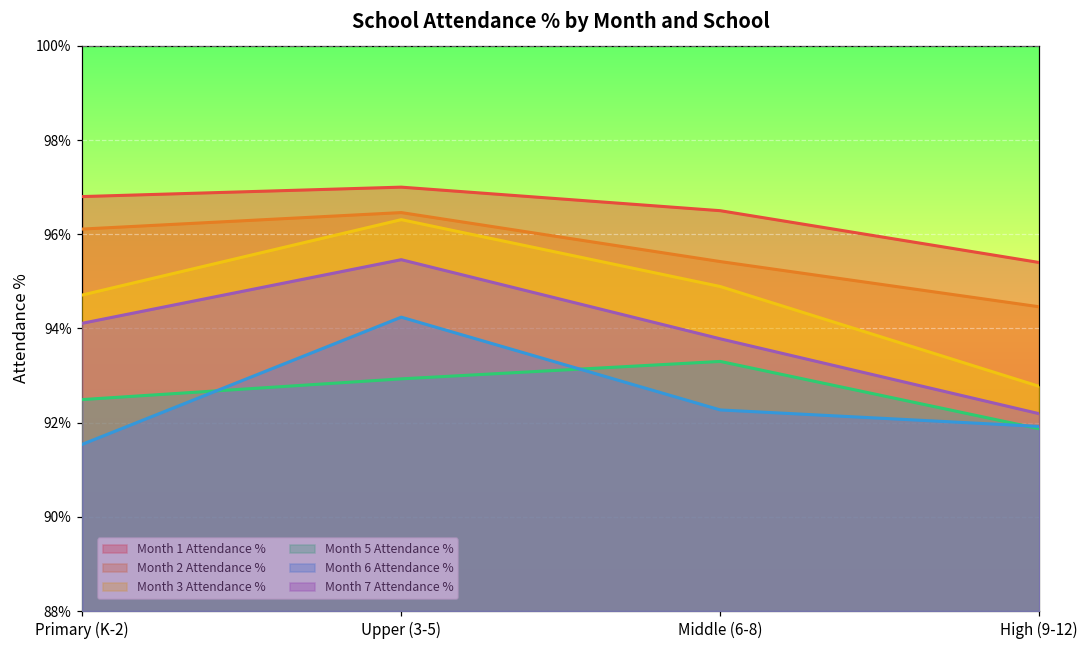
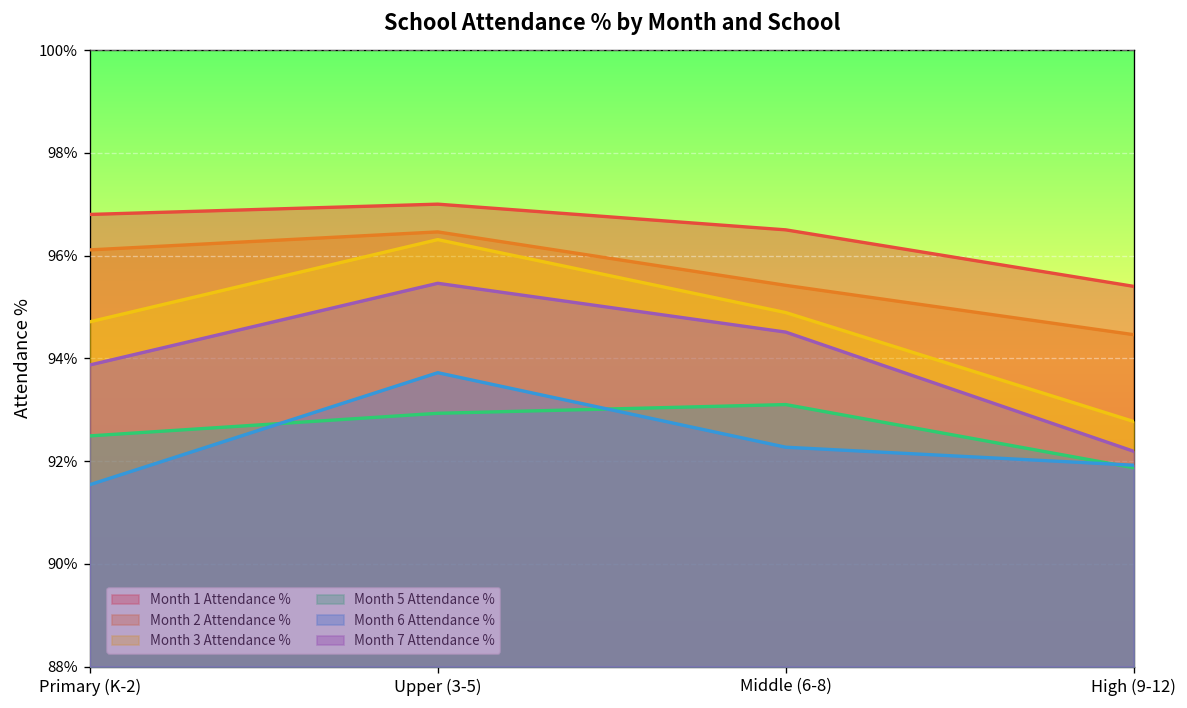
  {
    "Month 5 Attendance %": {
      "Primary (K-2)": "92.5%",
      "Upper (3-5)": "92.9%",
-     "Middle (6-8)": "93.3%"
+     "Middle (6-8)": "93.1%"
    },
    "Month 6 Attendance %": {
      "Primary (K-2)": "91.5%",
-     "Upper (3-5)": "94.2%",
+     "Upper (3-5)": "93.7%",
      "Middle (6-8)": "92.3%"
    },
    "Month 7 Attendance %": {
-     "Primary (K-2)": "94.1%",
+     "Primary (K-2)": "93.9%",
      "Upper (3-5)": "95.5%",
-     "Middle (6-8)": "93.8%",
+     "Middle (6-8)": "94.5%",
      "High (9-12)": "92.2%"
    }
  }
